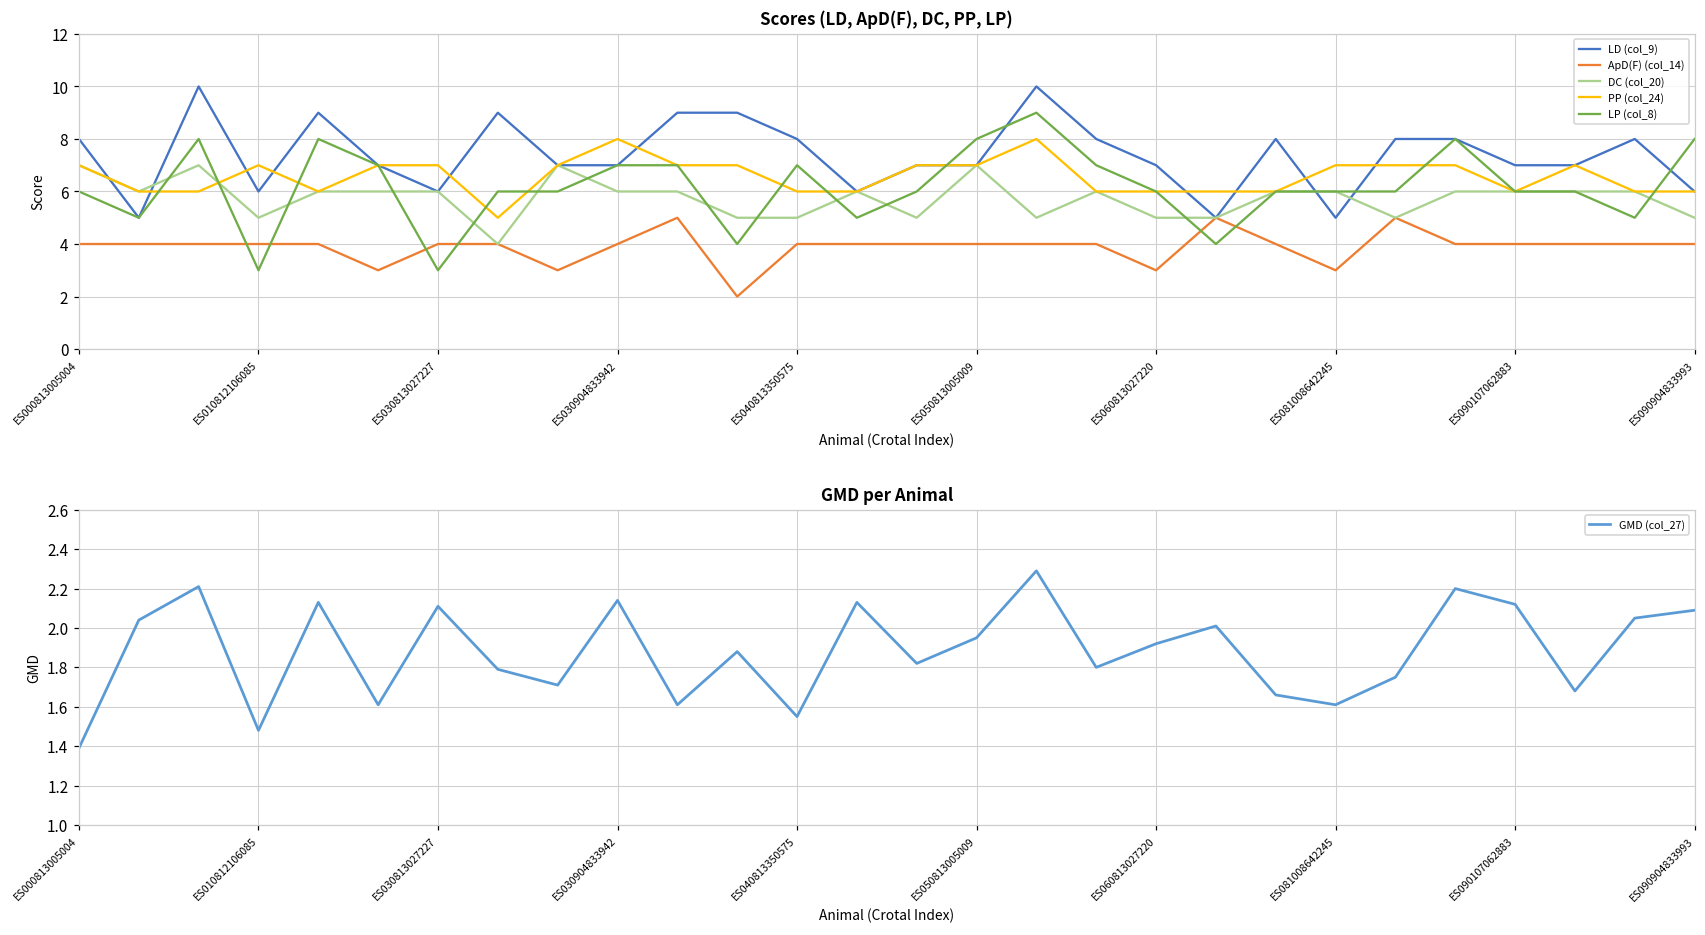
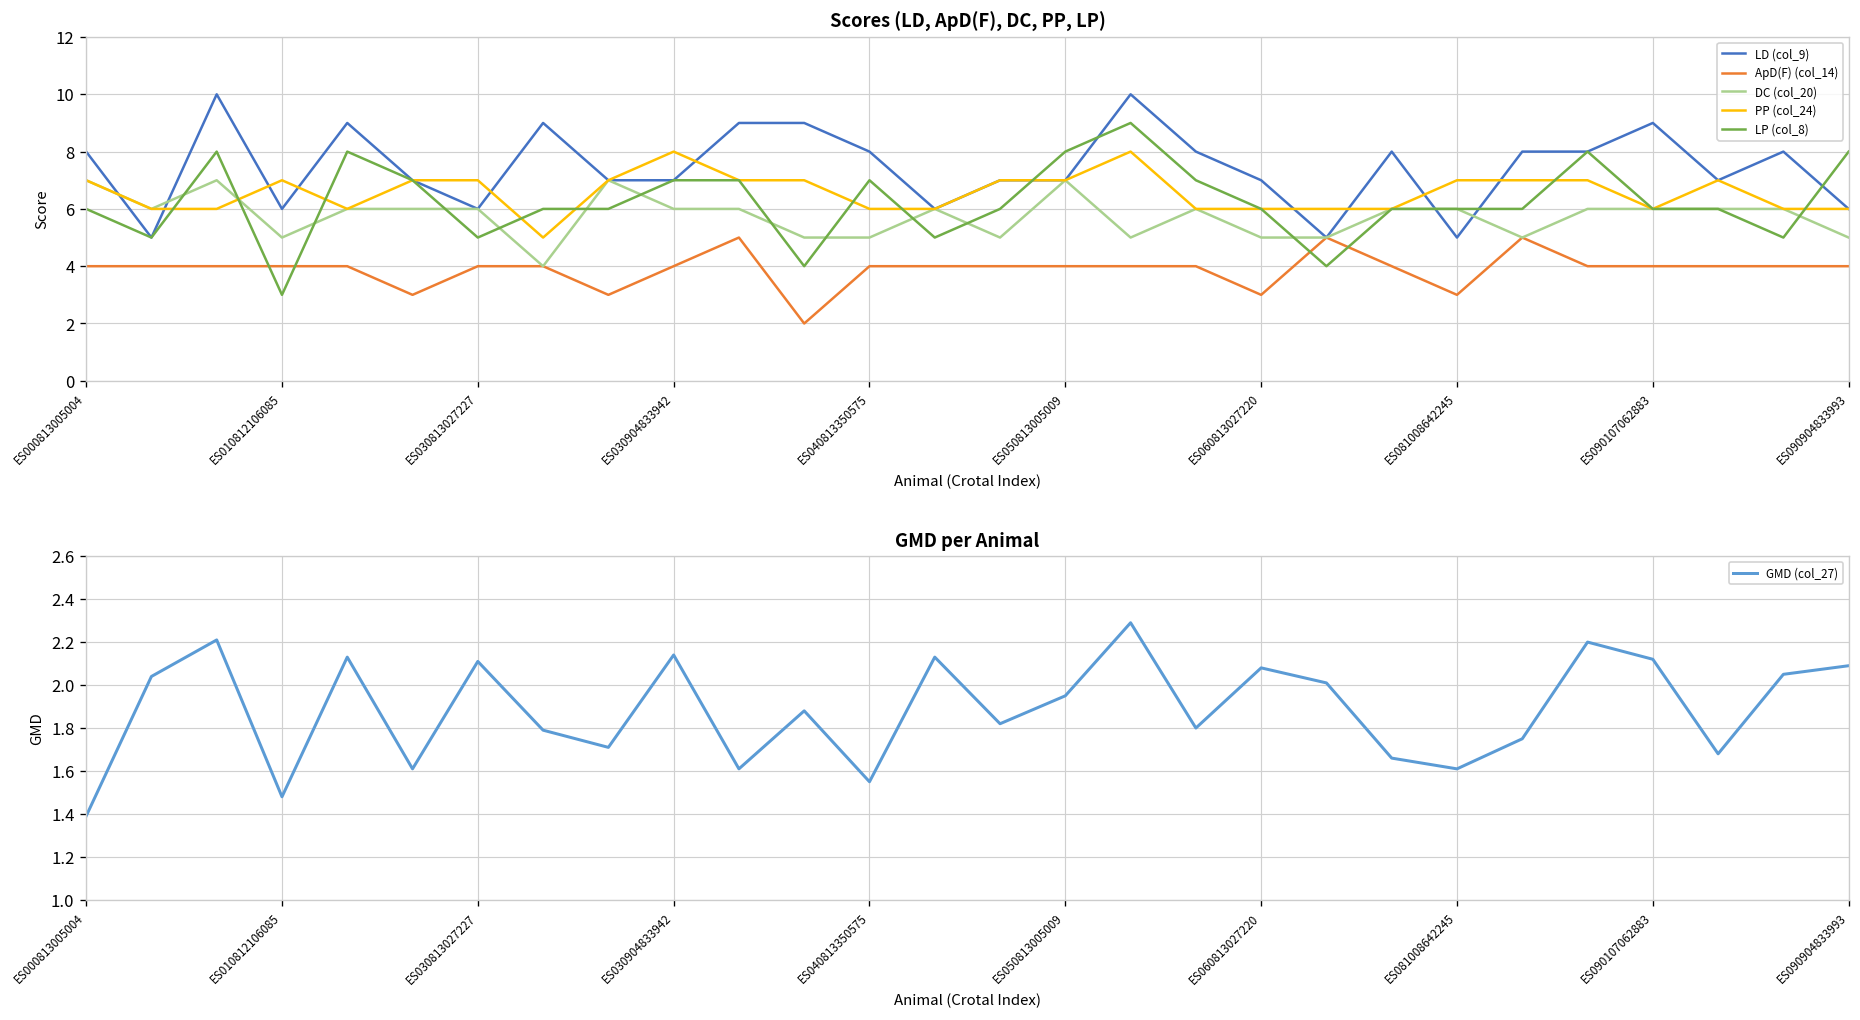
  {
    "Scores (LD, ApD(F), DC, PP, LP)": {
      "LD (col_9)": {
        "ES000813005004": 8,
        "ES010812106085": 6,
        "ES040813350575": 8,
        "ES060813027220": 7,
        "ES081008642245": 5,
-       "ES090107062883": 7
+       "ES090107062883": 9
      },
      "ApD(F) (col_14)": {
        "ES000813005004": 4,
        "ES010812106085": 4,
        "ES030813027227": 4,
        "ES030904833942": 4,
        "ES040813350575": 4,
        "ES050813005009": 4,
        "ES060813027220": 3,
        "ES081008642245": 3,
        "ES090107062883": 4,
        "ES090904833993": 4
      },
      "DC (col_20)": {
        "ES010812106085": 5,
        "ES030904833942": 6,
        "ES040813350575": 5,
        "ES060813027220": 5,
        "ES090904833993": 5
      },
      "PP (col_24)": {
        "ES010812106085": 7,
        "ES030813027227": 7,
        "ES030904833942": 8,
        "ES040813350575": 6,
        "ES081008642245": 7
      },
      "LP (col_8)": {
        "ES000813005004": 6,
        "ES010812106085": 3,
-       "ES030813027227": 3,
+       "ES030813027227": 5,
        "ES040813350575": 7,
        "ES050813005009": 8,
        "ES090904833993": 8
      }
    },
    "GMD per Animal": {
      "ES000813005004": 1.39,
      "ES010812106085": 1.48,
      "ES030813027227": 2.11,
      "ES030904833942": 2.14,
      "ES040813350575": 1.55,
      "ES050813005009": 1.95,
-     "ES060813027220": 1.92,
+     "ES060813027220": 2.08,
      "ES081008642245": 1.61,
      "ES090107062883": 2.12,
      "ES090904833993": 2.09
    }
  }
